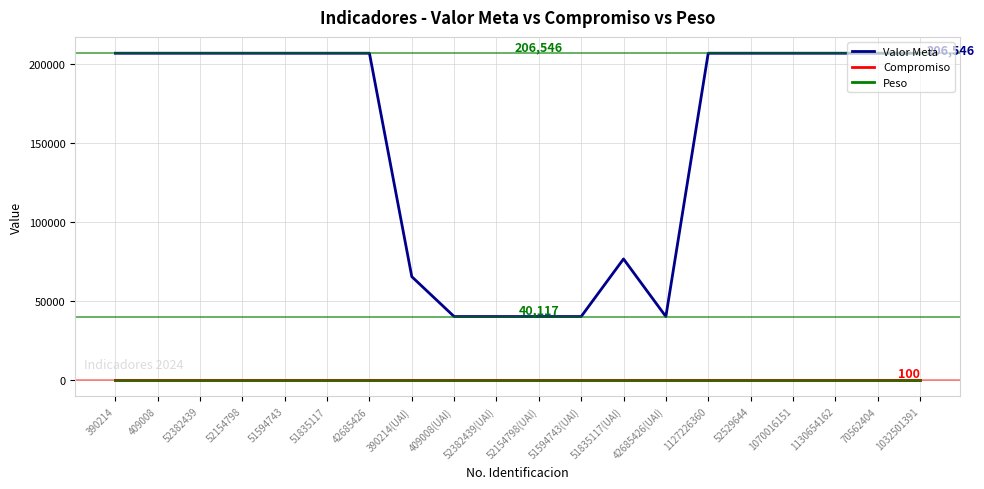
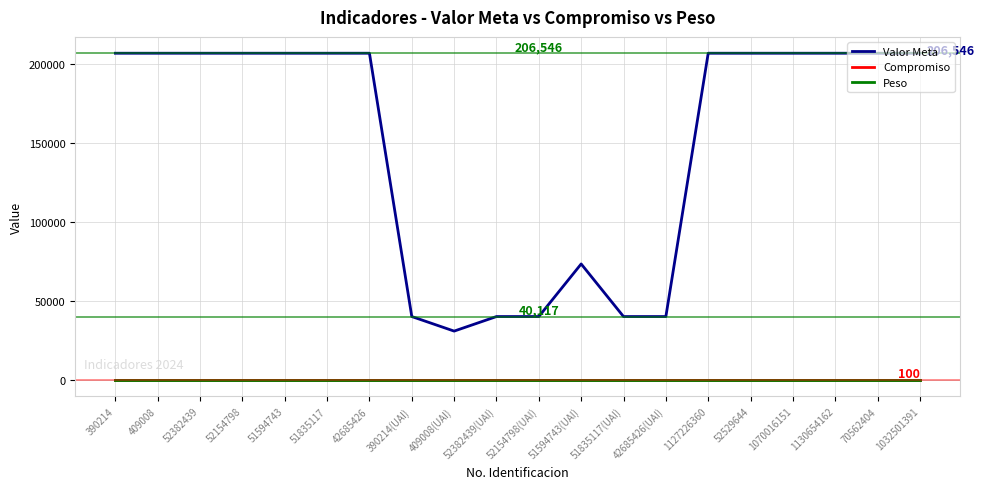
  {
    "Valor Meta": {
      "390214": 207000,
      "409008": 207000,
      "52382439": 207000,
      "52154798": 207000,
      "51594743": 207000,
      "51835117": 207000,
      "42685426": 207000,
-     "390214(UAI)": 65000,
-     "409008(UAI)": 40000,
+     "390214(UAI)": 40000,
+     "409008(UAI)": 31000,
      "52382439(UAI)": 40000,
-     "51594743(UAI)": 40000,
-     "51835117(UAI)": 77000,
+     "51594743(UAI)": 73000,
+     "51835117(UAI)": 40000,
      "42685426(UAI)": 40000,
      "1127226360": 207000,
      "52529644": 207000,
      "1070016151": 207000,
      "1130654162": 207000
    },
    "Peso": {
      "390214": 0,
      "409008": 0,
      "52382439": 0,
      "52154798": 0,
      "51594743": 0,
      "51835117": 0,
      "42685426": 0,
      "390214(UAI)": 0,
      "409008(UAI)": 0,
      "52382439(UAI)": 0,
      "52154798(UAI)": 0,
      "51594743(UAI)": 0,
      "51835117(UAI)": 0,
      "42685426(UAI)": 0,
      "1127226360": 0,
      "52529644": 0,
      "1070016151": 0,
      "1130654162": 0,
      "70562404": 0
    }
  }
